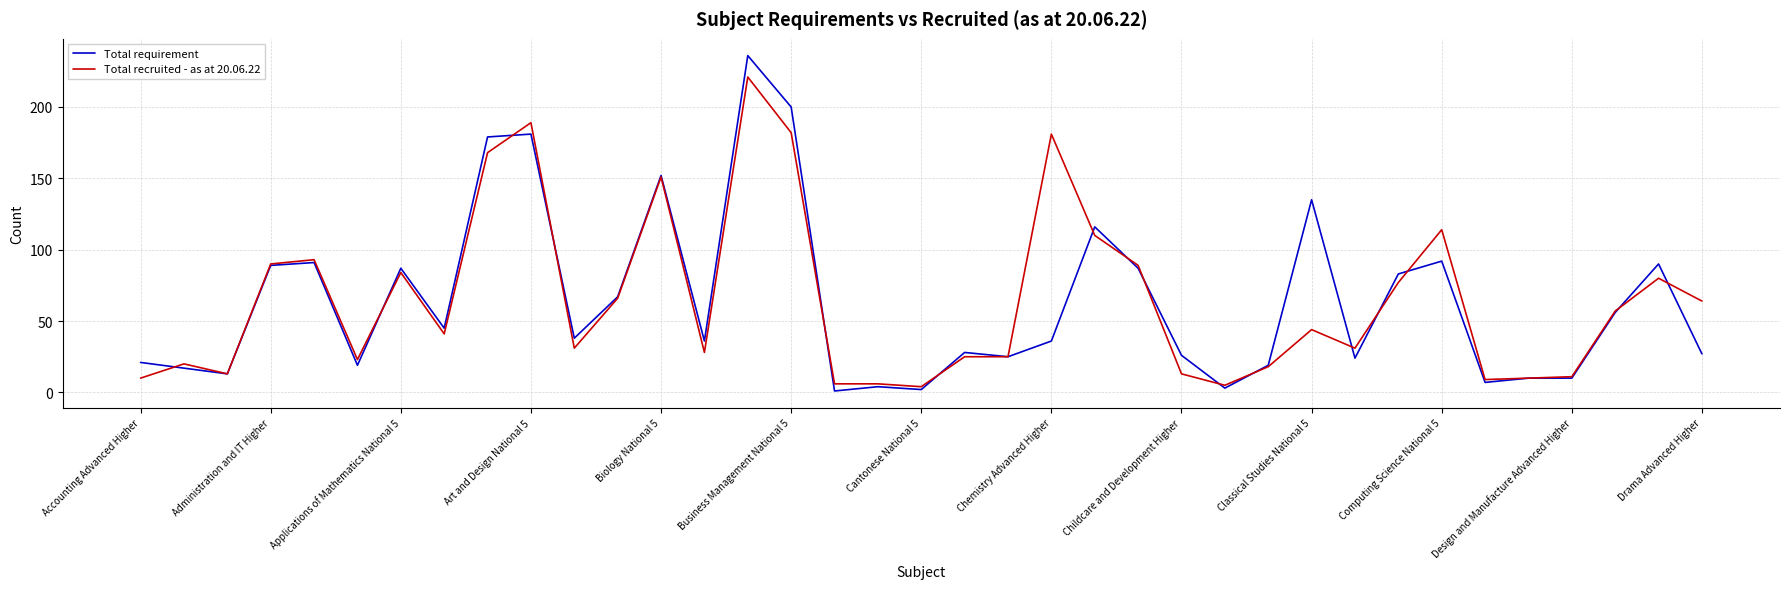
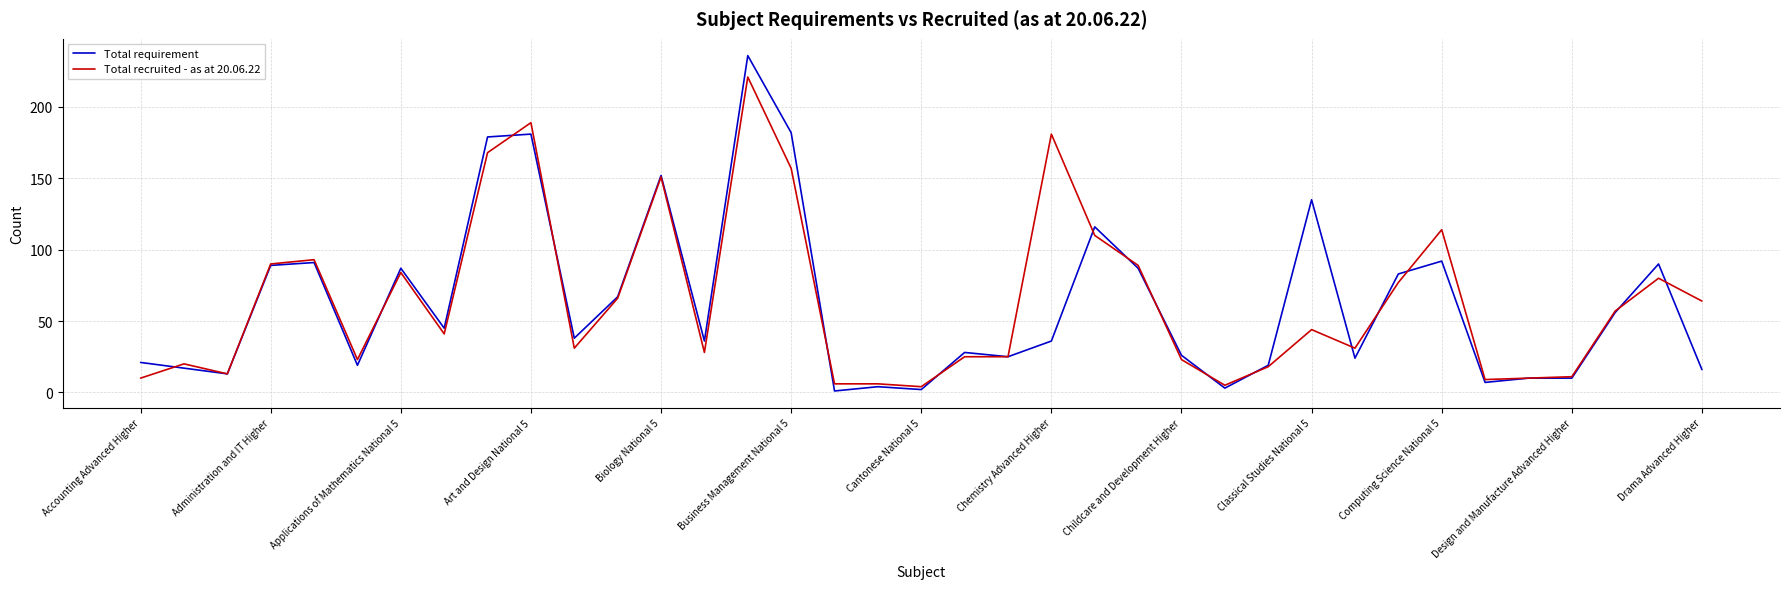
  {
    "Total requirement": {
      "Accounting Advanced Higher": 21,
      "Applications of Mathematics National 5": 87,
      "Art and Design National 5": 181,
-     "Business Management National 5": 200,
+     "Business Management National 5": 182,
      "Cantonese National 5": 2,
      "Chemistry Advanced Higher": 36,
      "Childcare and Development Higher": 26,
      "Classical Studies National 5": 135,
      "Computing Science National 5": 92,
-     "Drama Advanced Higher": 27
+     "Drama Advanced Higher": 16
    },
    "Total recruited - as at 20.06.22": {
      "Accounting Advanced Higher": 10,
      "Applications of Mathematics National 5": 84,
      "Art and Design National 5": 189,
-     "Business Management National 5": 182,
+     "Business Management National 5": 157,
      "Cantonese National 5": 4,
      "Chemistry Advanced Higher": 181,
-     "Childcare and Development Higher": 13,
+     "Childcare and Development Higher": 23,
      "Classical Studies National 5": 44,
      "Computing Science National 5": 114,
      "Drama Advanced Higher": 64
    }
  }
